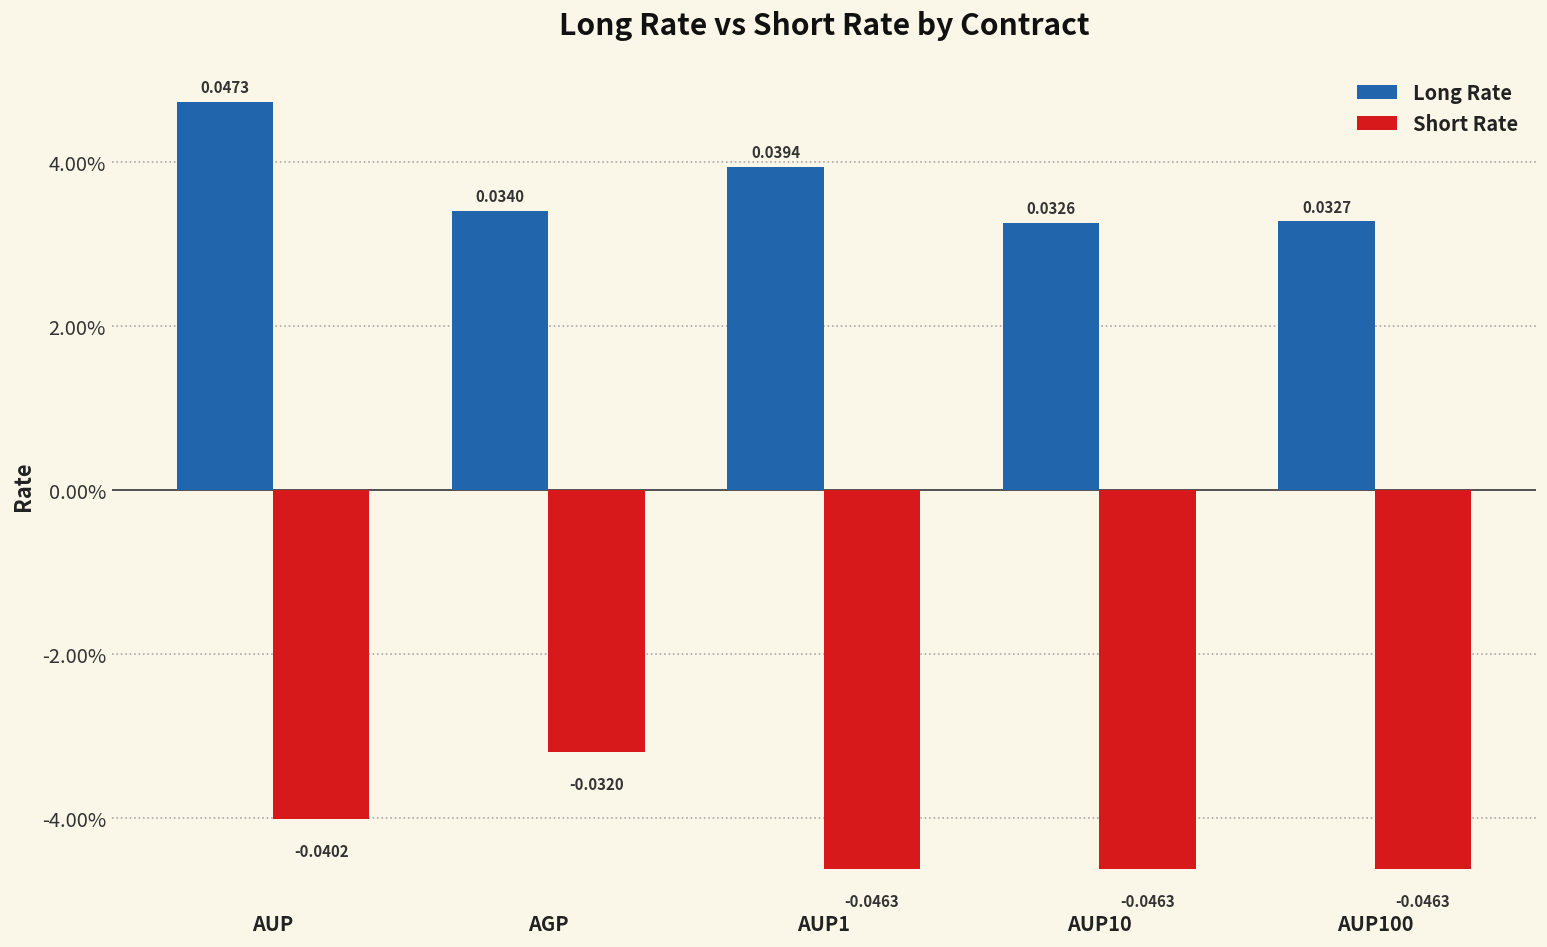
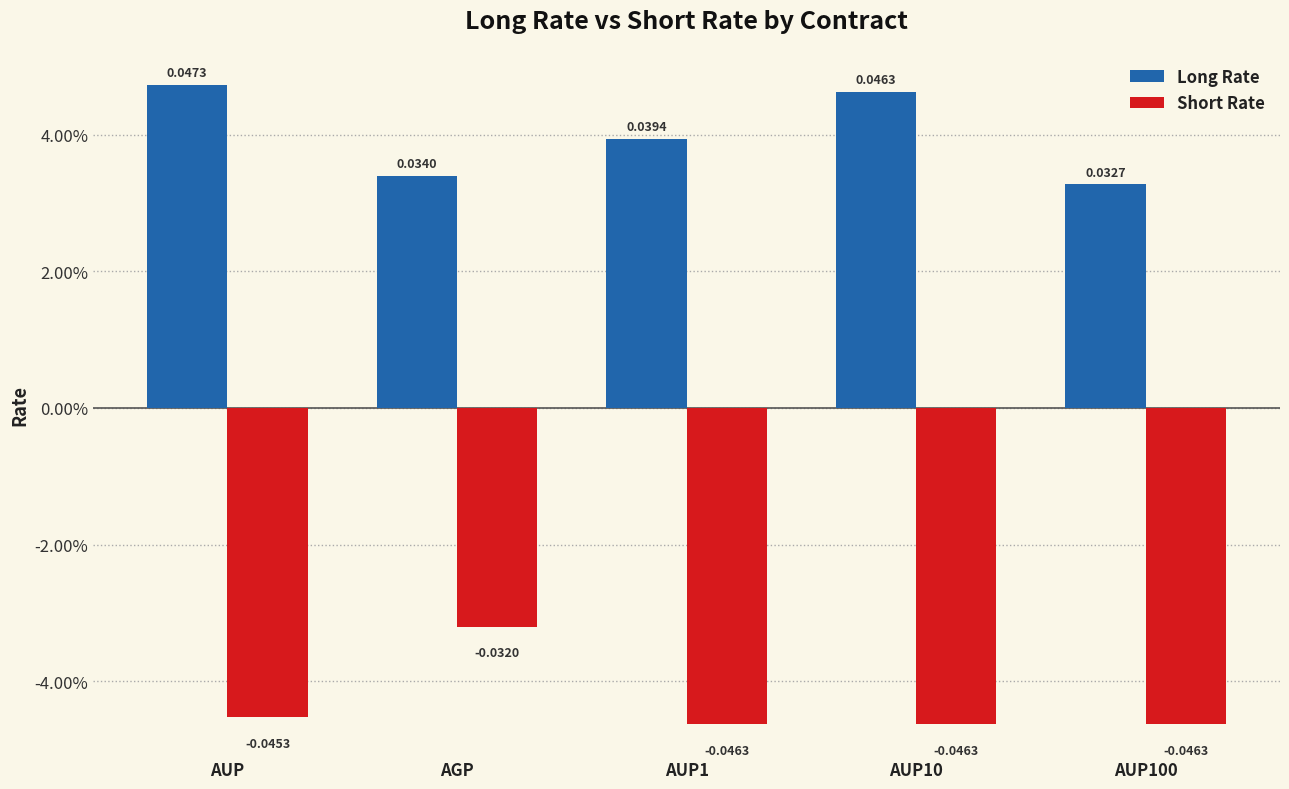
  {
    "Long Rate": {
      "AUP": 0.0473,
      "AGP": 0.0340,
      "AUP1": 0.0394,
-     "AUP10": 0.0326,
+     "AUP10": 0.0463,
      "AUP100": 0.0327
    },
    "Short Rate": {
-     "AUP": -0.0402,
+     "AUP": -0.0453,
      "AGP": -0.0320,
      "AUP1": -0.0463,
      "AUP10": -0.0463,
      "AUP100": -0.0463
    }
  }
